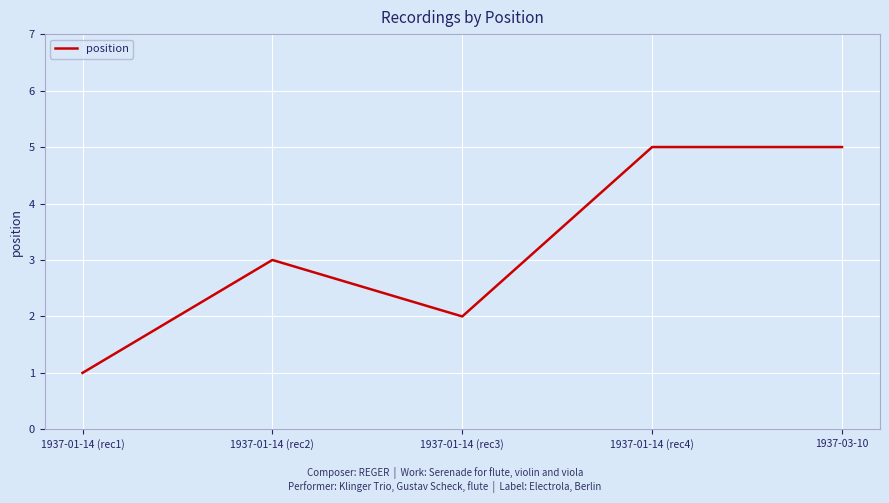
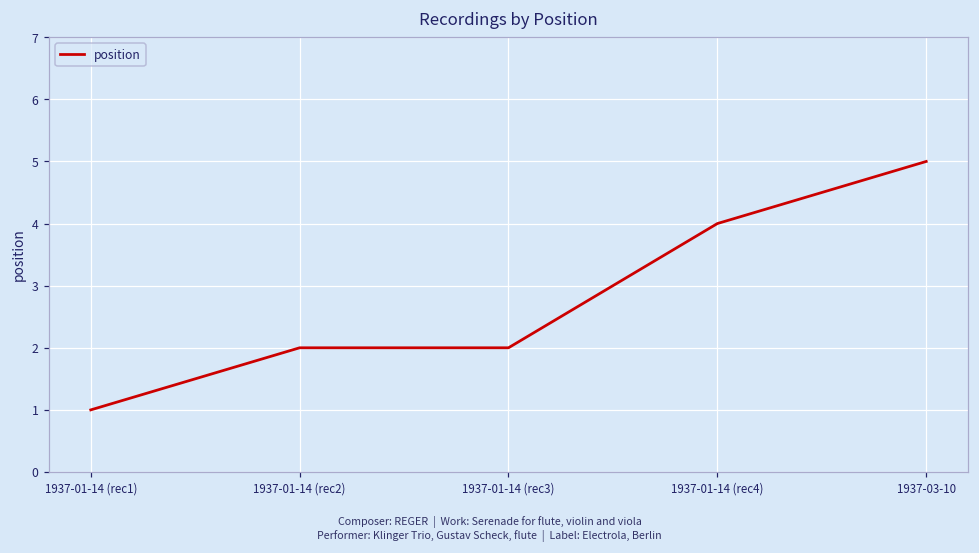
  {
    "1937-01-14 (rec1)": 1,
-   "1937-01-14 (rec2)": 3,
+   "1937-01-14 (rec2)": 2,
    "1937-01-14 (rec3)": 2,
-   "1937-01-14 (rec4)": 5,
+   "1937-01-14 (rec4)": 4,
    "1937-03-10": 5
  }
